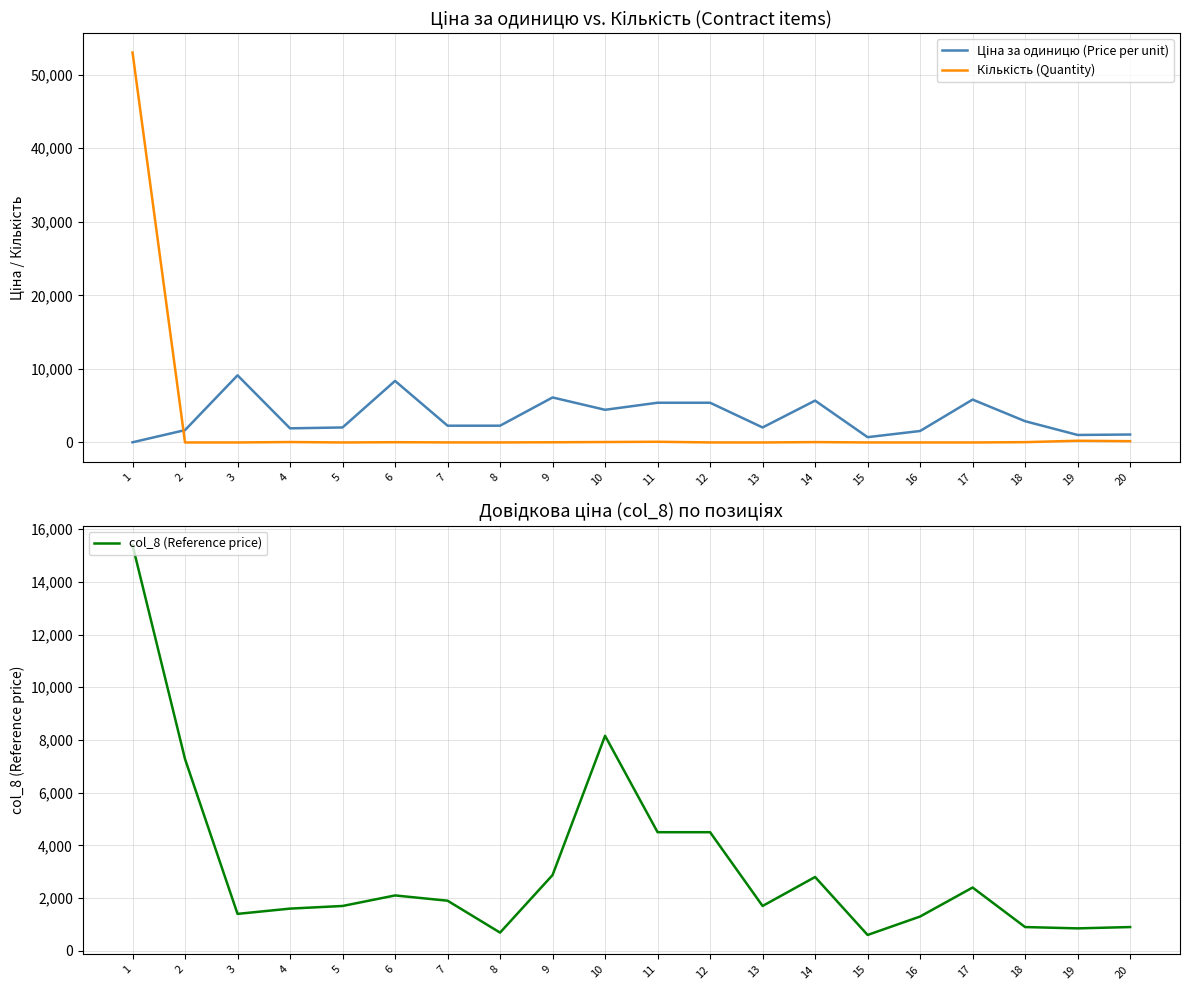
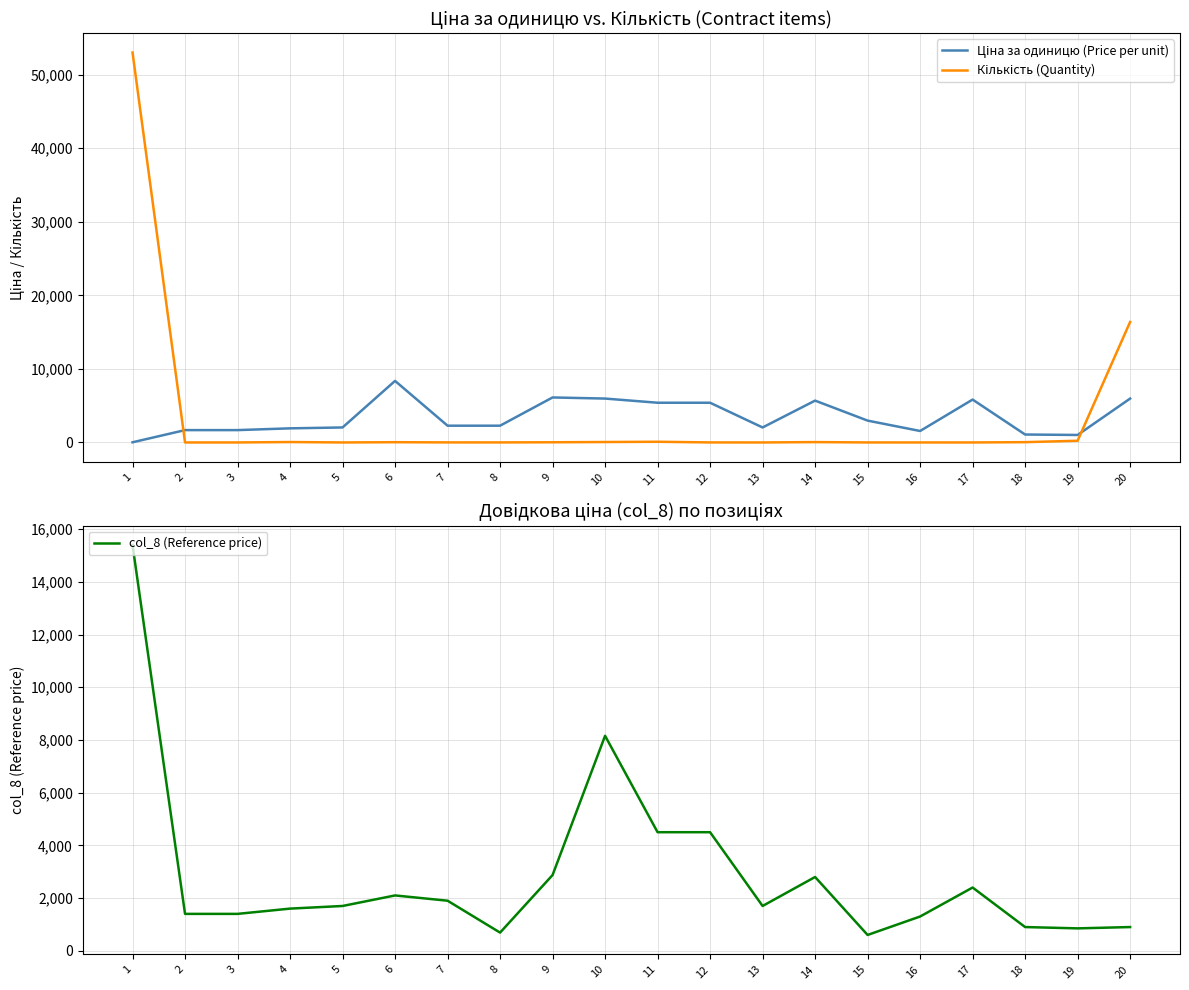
  {
    "Ціна за одиницю vs. Кількість (Contract items)": {
      "Ціна за одиницю (Price per unit)": {
        "1": "0",
        "2": "2,000",
-       "3": "9,000",
+       "3": "2,000",
        "4": "2,000",
        "5": "2,000",
        "6": "8,000",
        "7": "2,000",
        "8": "2,000",
        "9": "6,000",
-       "10": "4,000",
+       "10": "6,000",
        "11": "5,000",
        "12": "5,000",
        "13": "2,000",
        "14": "6,000",
-       "15": "1,000",
+       "15": "3,000",
        "16": "2,000",
        "17": "6,000",
-       "18": "3,000",
+       "18": "1,000",
        "19": "1,000",
-       "20": "1,000"
+       "20": "6,000"
      },
      "Кількість (Quantity)": {
        "1": "53,000",
        "2": "0",
        "3": "0",
        "4": "0",
        "5": "0",
        "6": "0",
        "7": "0",
        "8": "0",
        "9": "0",
        "10": "0",
        "11": "0",
        "12": "0",
        "13": "0",
        "14": "0",
        "15": "0",
        "16": "0",
        "17": "0",
        "18": "0",
        "19": "0",
-       "20": "0"
+       "20": "16,000"
      }
    },
    "Довідкова ціна (col_8) по позиціях": {
-     "2": "7,300",
+     "2": "1,400",
      "3": "1,400",
      "4": "1,600",
      "5": "1,700",
      "6": "2,100",
      "7": "1,900",
      "8": "700",
      "9": "2,900",
      "10": "8,200",
      "11": "4,500",
      "12": "4,500",
      "13": "1,700",
      "14": "2,800",
      "15": "600",
      "16": "1,300",
      "17": "2,400",
      "18": "900",
      "19": "900",
      "20": "900"
    }
  }
